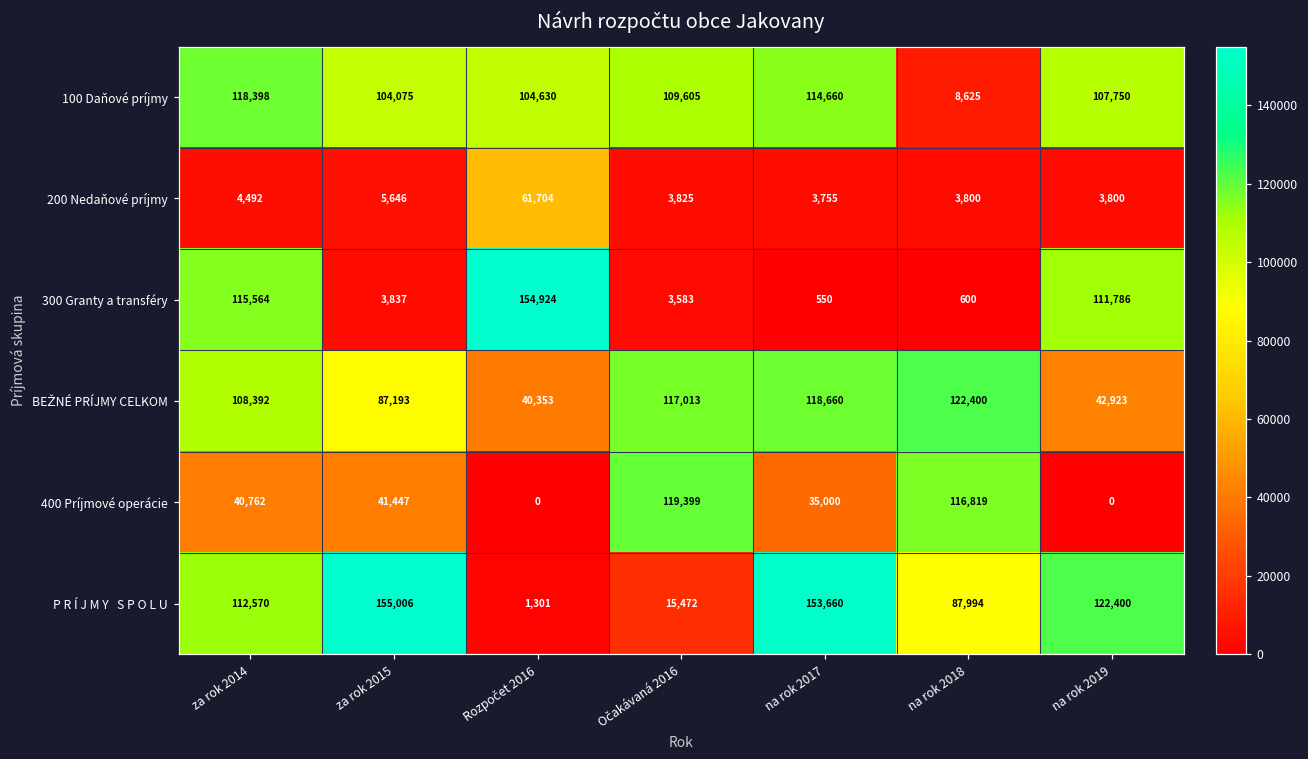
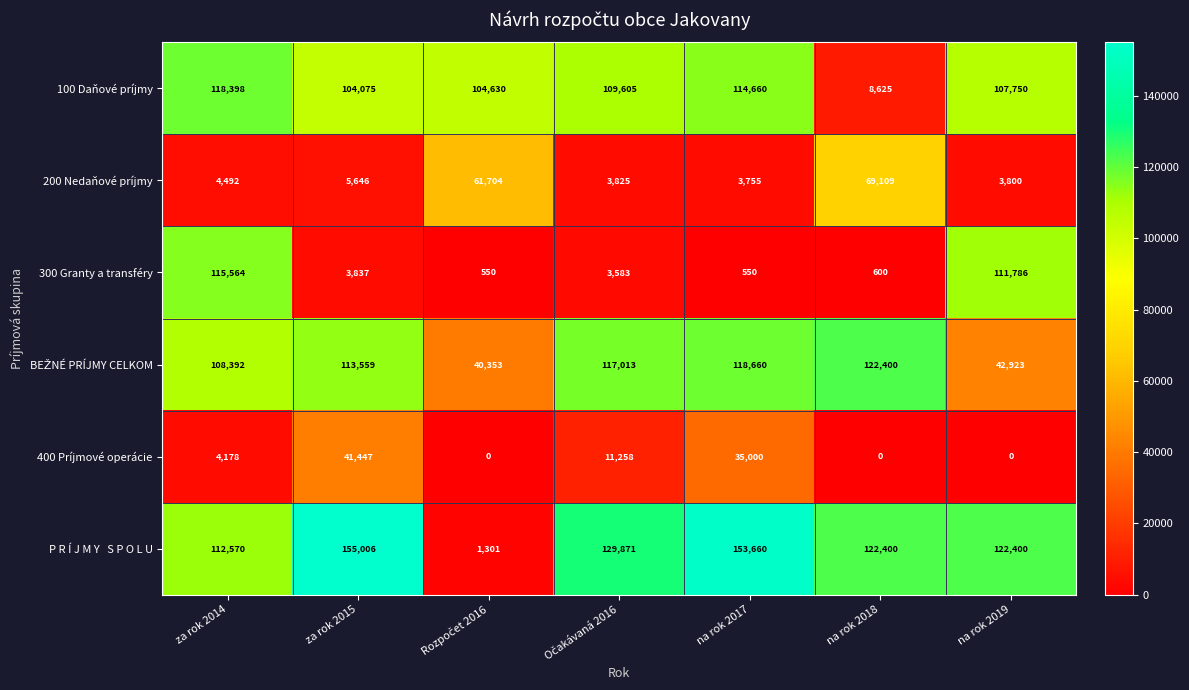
  {
    "100 Daňové príjmy": {
      "za rok 2014": "118,398",
      "za rok 2015": "104,075",
      "Rozpočet 2016": "104,630",
      "Očakávaná 2016": "109,605",
      "na rok 2017": "114,660",
      "na rok 2018": "8,625",
      "na rok 2019": "107,750"
    },
    "200 Nedaňové príjmy": {
      "za rok 2014": "4,492",
      "za rok 2015": "5,646",
      "Rozpočet 2016": "61,704",
      "Očakávaná 2016": "3,825",
      "na rok 2017": "3,755",
-     "na rok 2018": "3,800",
+     "na rok 2018": "69,109",
      "na rok 2019": "3,800"
    },
    "300 Granty a transféry": {
      "za rok 2014": "115,564",
      "za rok 2015": "3,837",
-     "Rozpočet 2016": "154,924",
+     "Rozpočet 2016": "550",
      "Očakávaná 2016": "3,583",
      "na rok 2017": "550",
      "na rok 2018": "600",
      "na rok 2019": "111,786"
    },
    "BEŽNÉ PRÍJMY CELKOM": {
      "za rok 2014": "108,392",
-     "za rok 2015": "87,193",
+     "za rok 2015": "113,559",
      "Rozpočet 2016": "40,353",
      "Očakávaná 2016": "117,013",
      "na rok 2017": "118,660",
      "na rok 2018": "122,400",
      "na rok 2019": "42,923"
    },
    "400 Príjmové operácie": {
-     "za rok 2014": "40,762",
+     "za rok 2014": "4,178",
      "za rok 2015": "41,447",
      "Rozpočet 2016": "0",
-     "Očakávaná 2016": "119,399",
+     "Očakávaná 2016": "11,258",
      "na rok 2017": "35,000",
-     "na rok 2018": "116,819",
+     "na rok 2018": "0",
      "na rok 2019": "0"
    },
    "P R Í J M Y S P O L U": {
      "za rok 2014": "112,570",
      "za rok 2015": "155,006",
      "Rozpočet 2016": "1,301",
-     "Očakávaná 2016": "15,472",
+     "Očakávaná 2016": "129,871",
      "na rok 2017": "153,660",
-     "na rok 2018": "87,994",
+     "na rok 2018": "122,400",
      "na rok 2019": "122,400"
    }
  }
